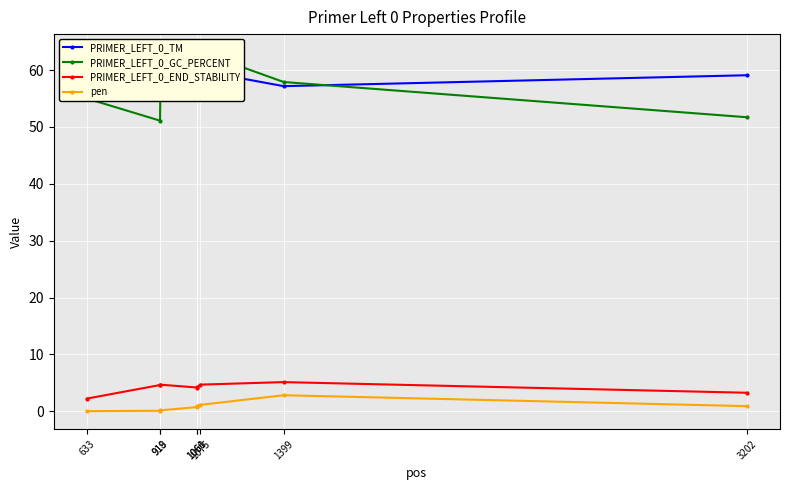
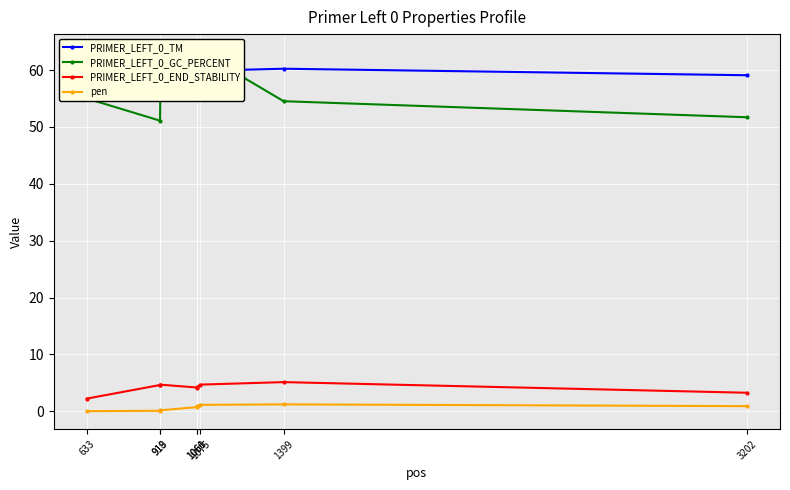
  {
    "PRIMER_LEFT_0_TM": {
-     "1399": 57,
+     "1399": 60,
      "3202": 59
    },
    "PRIMER_LEFT_0_GC_PERCENT": {
      "918": 51,
-     "1399": 58,
+     "1399": 55,
      "3202": 52
    },
    "PRIMER_LEFT_0_END_STABILITY": {
      "633": 2,
      "918": 5,
      "919": 5,
      "1060": 4,
      "1061": 4,
      "1075": 5,
      "1399": 5,
      "3202": 3
    },
    "pen": {
      "633": 0,
      "918": 0,
      "919": 0,
      "1060": 1,
      "1061": 1,
      "1075": 1,
-     "1399": 3,
+     "1399": 1,
      "3202": 1
    }
  }
